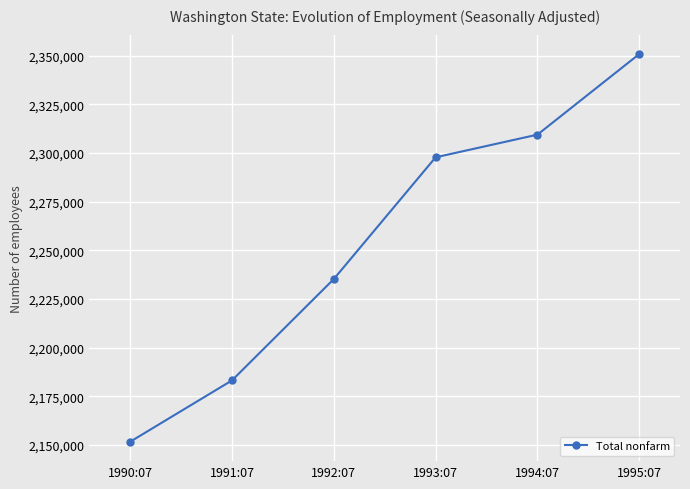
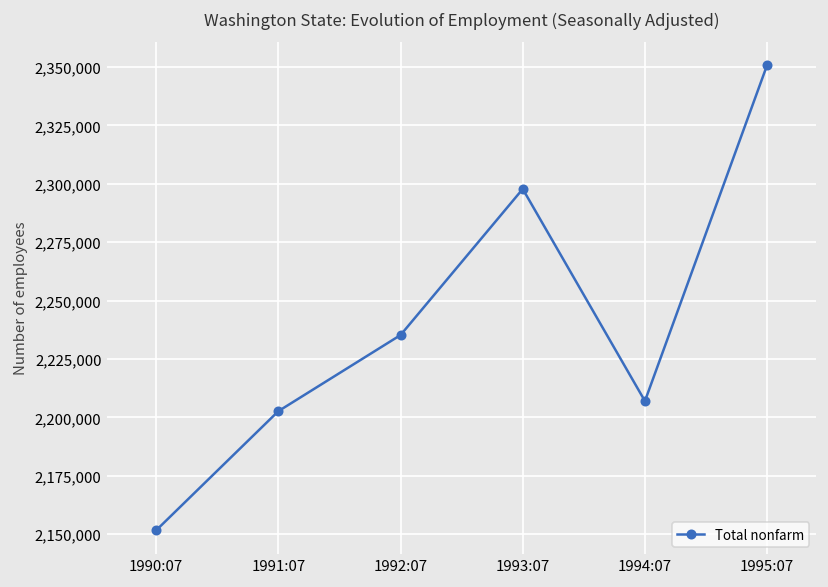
  {
    "1990:07": "2,152,000",
-   "1991:07": "2,183,000",
+   "1991:07": "2,203,000",
    "1992:07": "2,235,000",
    "1993:07": "2,298,000",
-   "1994:07": "2,309,000",
+   "1994:07": "2,207,000",
    "1995:07": "2,351,000"
  }
